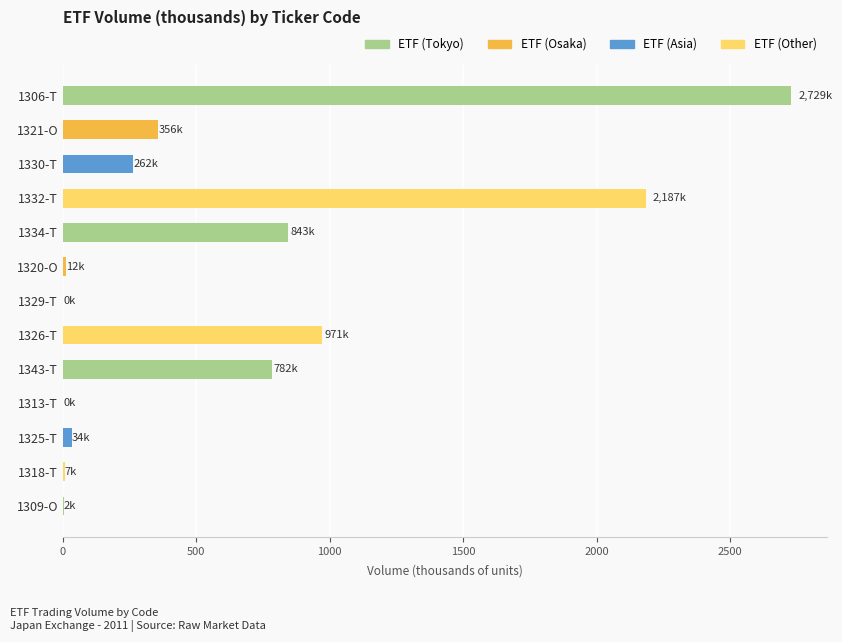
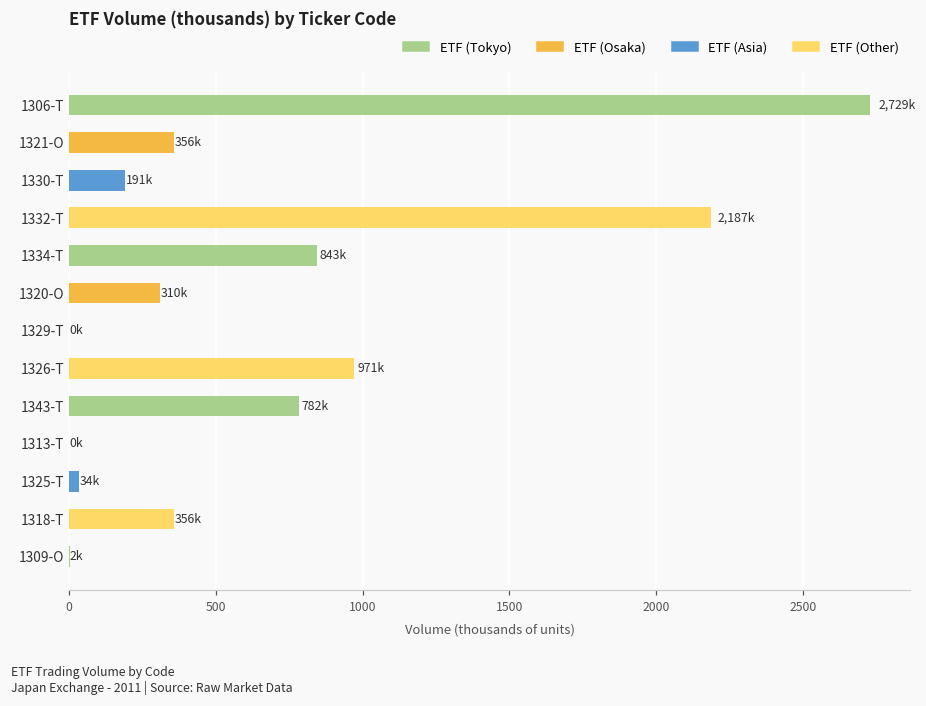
  {
    "1306-T": "2,729k",
    "1321-O": "356k",
-   "1330-T": "262k",
+   "1330-T": "191k",
    "1332-T": "2,187k",
    "1334-T": "843k",
-   "1320-O": "12k",
+   "1320-O": "310k",
    "1329-T": "0k",
    "1326-T": "971k",
    "1343-T": "782k",
    "1313-T": "0k",
    "1325-T": "34k",
-   "1318-T": "7k",
+   "1318-T": "356k",
    "1309-O": "2k"
  }
